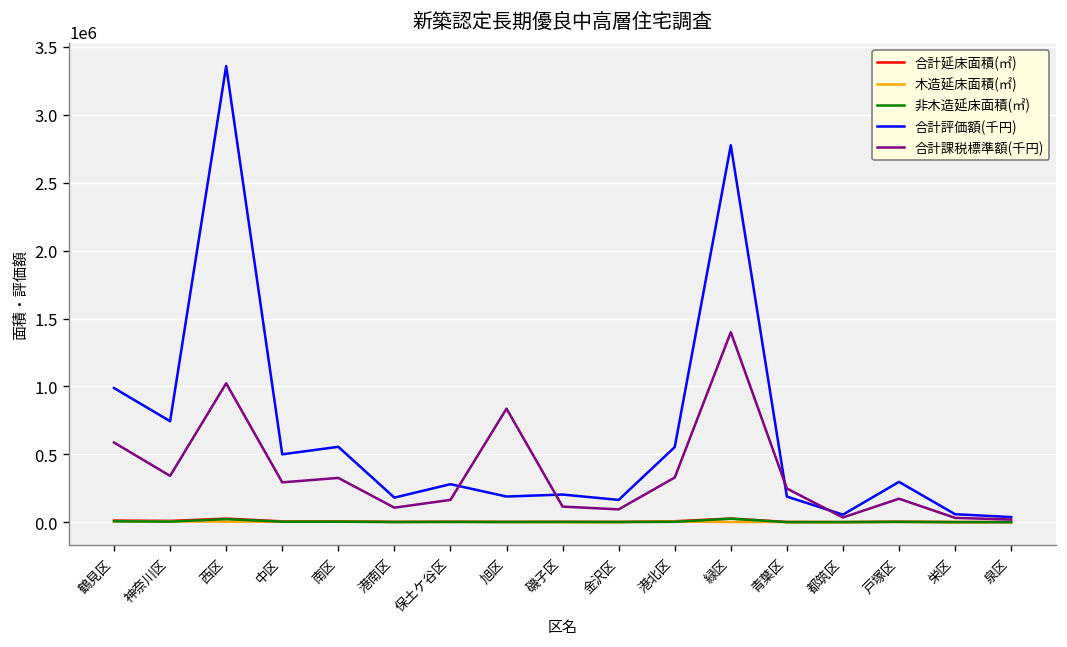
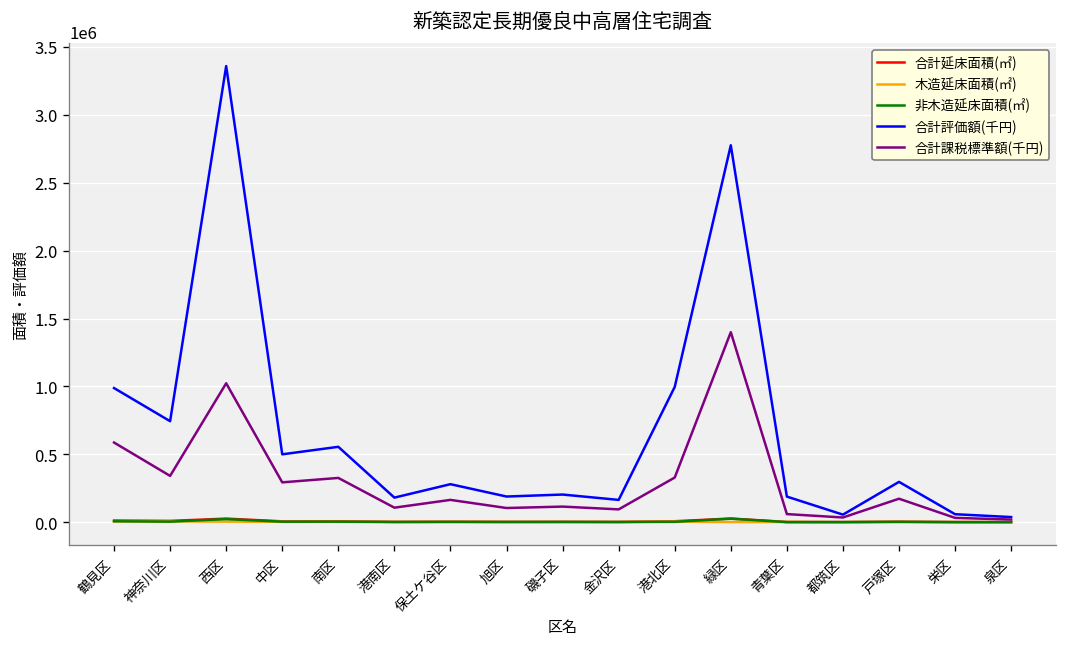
  {
    "木造延床面積(㎡)": {
      "緑区": 0
    },
    "合計評価額(千円)": {
      "鶴見区": 990000,
      "神奈川区": 740000,
      "西区": 3360000,
      "中区": 500000,
      "南区": 550000,
      "港南区": 180000,
      "保土ケ谷区": 280000,
      "旭区": 190000,
      "磯子区": 200000,
      "金沢区": 160000,
-     "港北区": 550000,
+     "港北区": 1000000,
      "緑区": 2780000,
      "青葉区": 190000,
      "戸塚区": 300000,
      "栄区": 60000
    },
    "合計課税標準額(千円)": {
      "鶴見区": 590000,
      "神奈川区": 340000,
      "西区": 1020000,
      "中区": 290000,
      "南区": 330000,
      "港南区": 110000,
      "保土ケ谷区": 160000,
-     "旭区": 840000,
+     "旭区": 100000,
      "磯子区": 110000,
      "金沢区": 90000,
      "港北区": 330000,
      "緑区": 1400000,
-     "青葉区": 250000,
+     "青葉区": 60000,
      "戸塚区": 170000,
      "栄区": 30000
    }
  }
